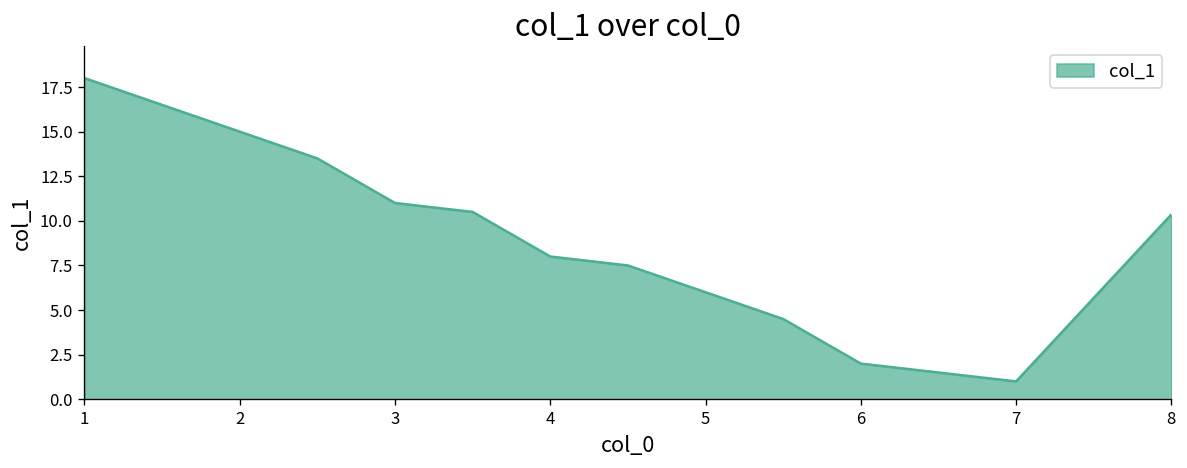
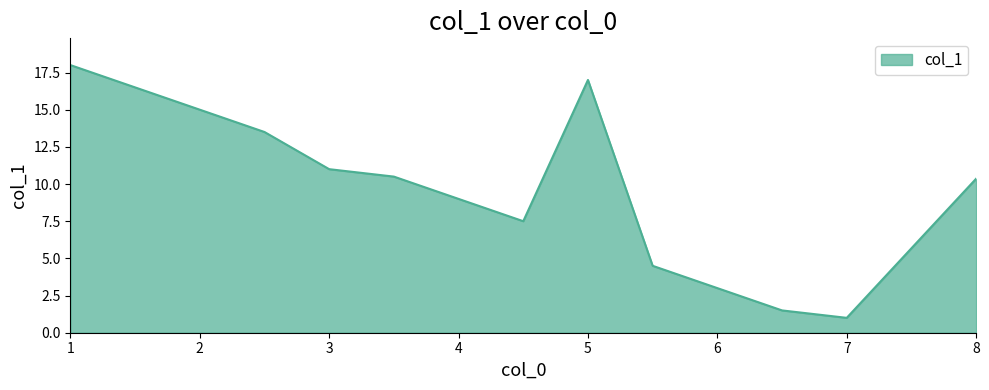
  {
    "1": 18,
    "2": 15,
    "3": 11,
-   "4": 8,
-   "5": 6,
-   "6": 2,
+   "4": 9,
+   "5": 17,
+   "6": 3,
    "7": 1,
    "8": 10.4
  }
